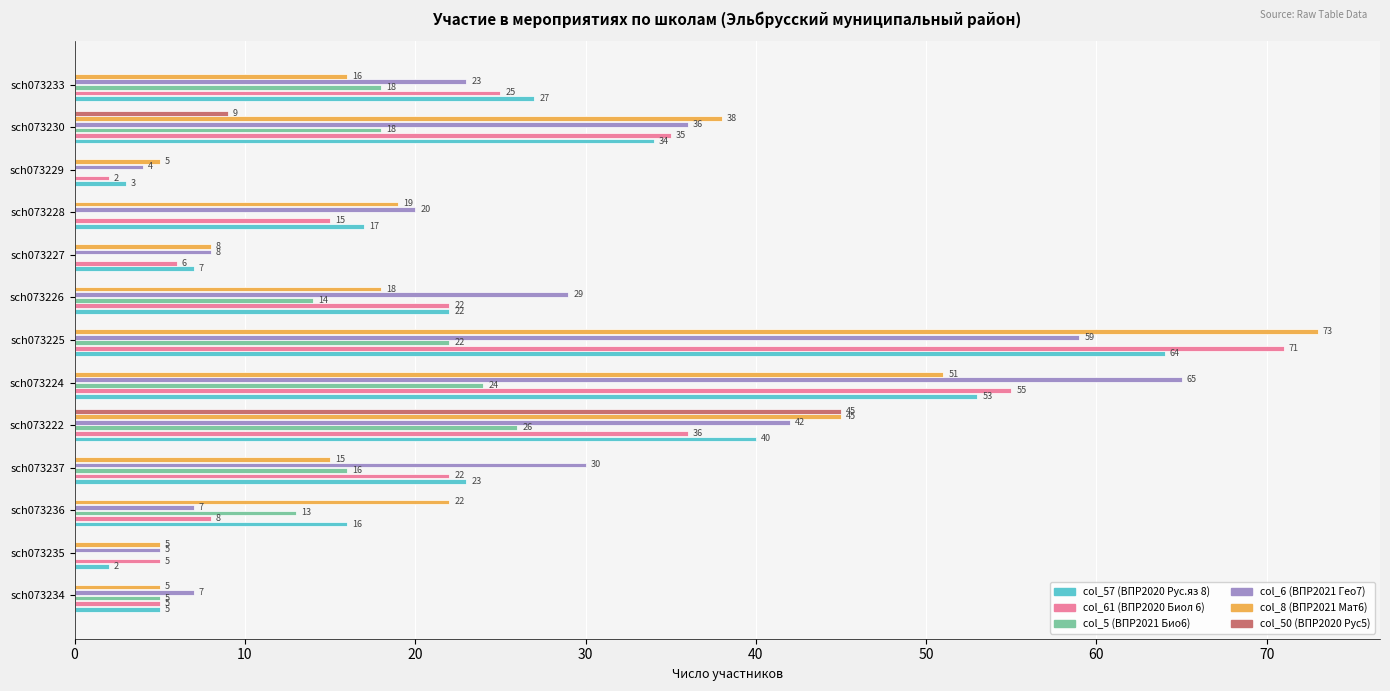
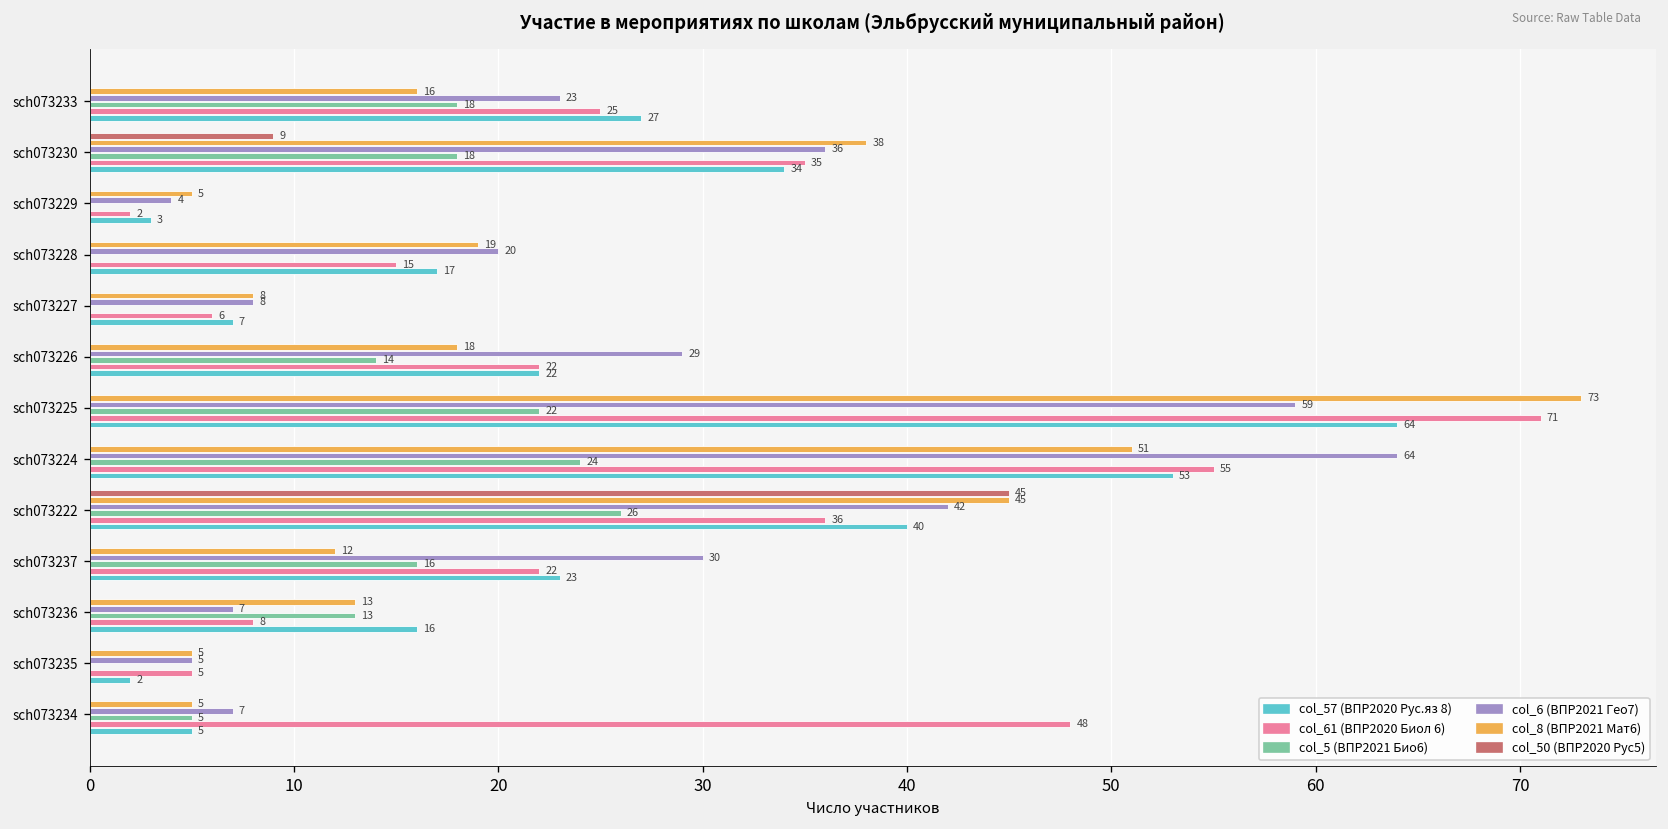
  {
    "col_61 (ВПР2020 Биол 6)": {
      "sch073233": 25,
      "sch073230": 35,
      "sch073229": 2,
      "sch073228": 15,
      "sch073227": 6,
      "sch073225": 71,
      "sch073224": 55,
      "sch073222": 36,
      "sch073237": 22,
      "sch073236": 8,
      "sch073235": 5,
-     "sch073234": 5
+     "sch073234": 48
    },
    "col_6 (ВПР2021 Гео7)": {
      "sch073233": 23,
      "sch073230": 36,
      "sch073229": 4,
      "sch073228": 20,
      "sch073226": 29,
      "sch073225": 59,
-     "sch073224": 65,
+     "sch073224": 64,
      "sch073222": 42,
      "sch073237": 30,
      "sch073236": 7,
      "sch073234": 7
    },
    "col_8 (ВПР2021 Мат6)": {
      "sch073233": 16,
      "sch073230": 38,
      "sch073229": 5,
      "sch073228": 19,
      "sch073226": 18,
      "sch073225": 73,
      "sch073224": 51,
-     "sch073237": 15,
-     "sch073236": 22,
+     "sch073237": 12,
+     "sch073236": 13,
      "sch073234": 5
    },
    "col_50 (ВПР2020 Рус5)": {
      "sch073230": 9
    }
  }
